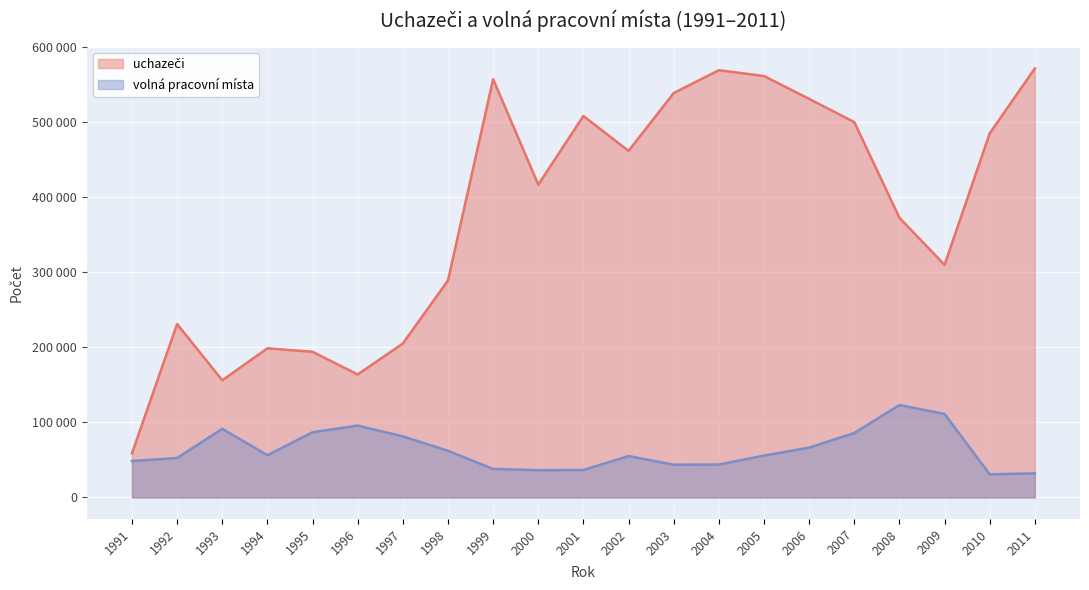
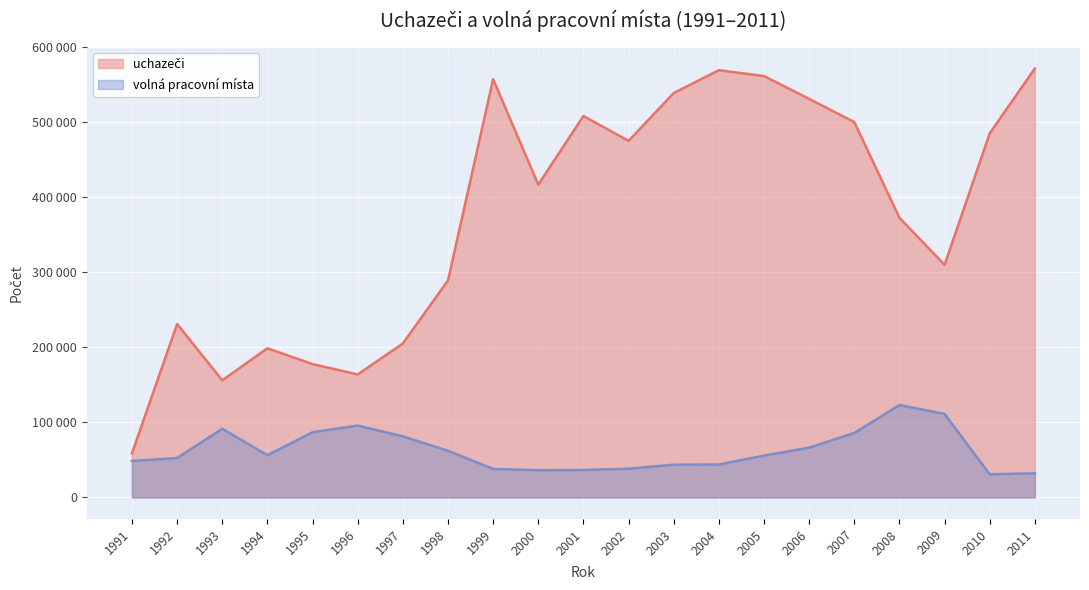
  {
    "uchazeči": {
      "1991": 60000,
      "1992": 230000,
      "1993": 160000,
      "1994": 200000,
-     "1995": 190000,
+     "1995": 180000,
      "1996": 160000,
      "1997": 210000,
      "1998": 290000,
      "1999": 560000,
      "2000": 420000,
      "2001": 510000,
-     "2002": 460000,
+     "2002": 480000,
      "2003": 540000,
      "2004": 570000,
      "2005": 560000,
      "2006": 530000,
      "2007": 500000,
      "2008": 370000,
      "2009": 310000,
      "2010": 490000,
      "2011": 570000
    },
    "volná pracovní místa": {
      "1991": 50000,
      "1992": 50000,
      "1993": 90000,
      "1994": 60000,
      "1995": 90000,
      "1996": 100000,
      "1997": 80000,
      "1998": 60000,
      "1999": 40000,
      "2000": 40000,
      "2001": 40000,
-     "2002": 60000,
+     "2002": 40000,
      "2003": 40000,
      "2004": 40000,
      "2005": 60000,
      "2006": 70000,
      "2007": 90000,
      "2008": 120000,
      "2009": 110000,
      "2010": 30000,
      "2011": 30000
    }
  }
